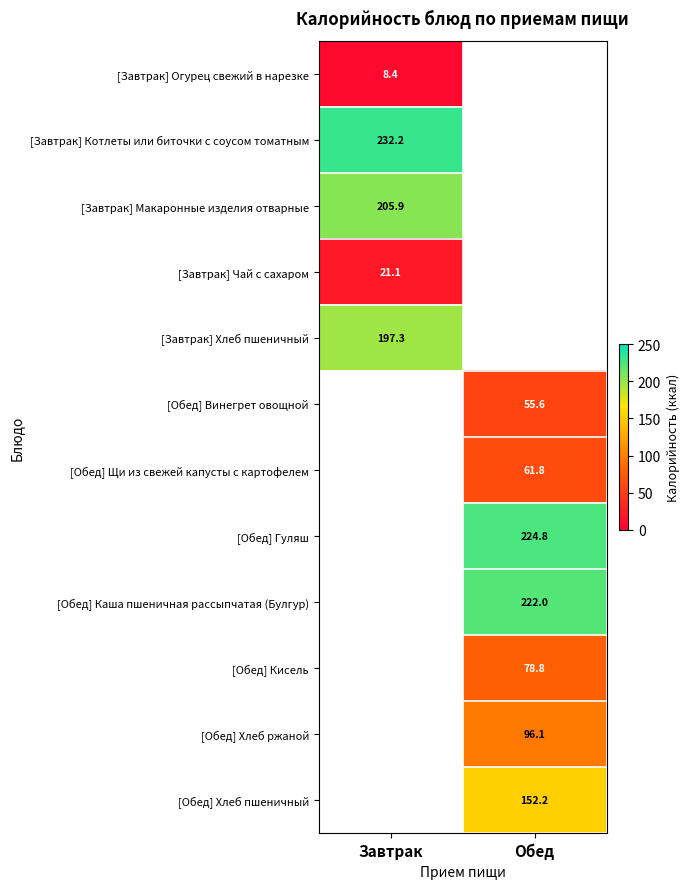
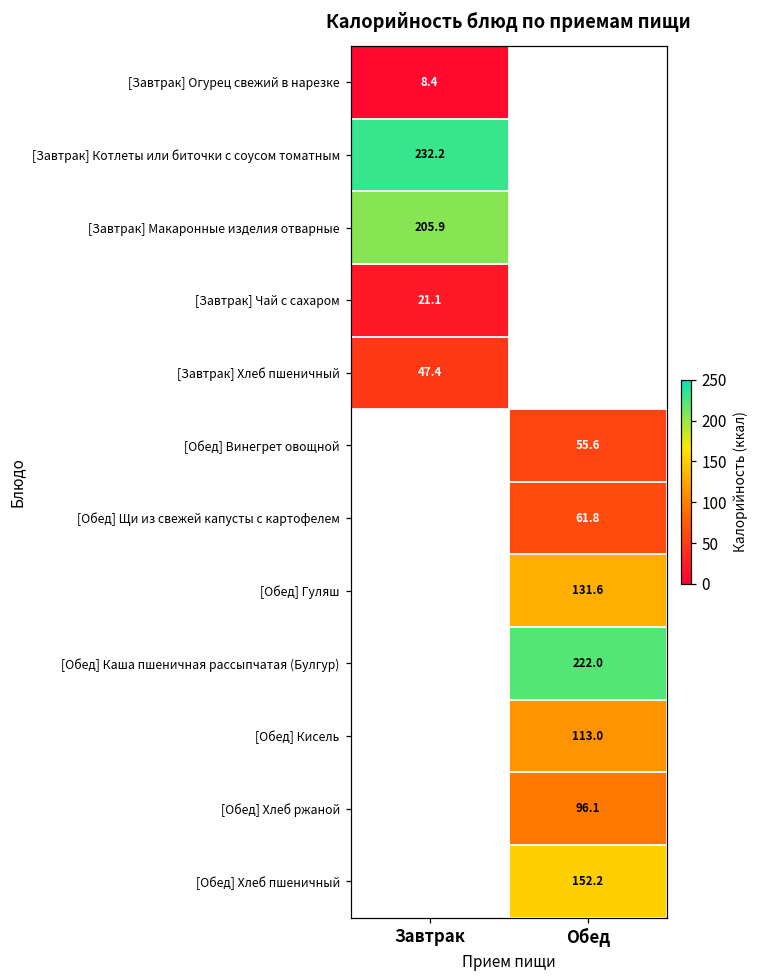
  {
    "[Завтрак] Огурец свежий в нарезке": {
      "Завтрак": 8.4
    },
    "[Завтрак] Котлеты или биточки с соусом томатным": {
      "Завтрак": 232.2
    },
    "[Завтрак] Макаронные изделия отварные": {
      "Завтрак": 205.9
    },
    "[Завтрак] Чай с сахаром": {
      "Завтрак": 21.1
    },
    "[Завтрак] Хлеб пшеничный": {
-     "Завтрак": 197.3
+     "Завтрак": 47.4
    },
    "[Обед] Винегрет овощной": {
      "Обед": 55.6
    },
    "[Обед] Щи из свежей капусты с картофелем": {
      "Обед": 61.8
    },
    "[Обед] Гуляш": {
-     "Обед": 224.8
+     "Обед": 131.6
    },
    "[Обед] Каша пшеничная рассыпчатая (Булгур)": {
      "Обед": 222.0
    },
    "[Обед] Кисель": {
-     "Обед": 78.8
+     "Обед": 113.0
    },
    "[Обед] Хлеб ржаной": {
      "Обед": 96.1
    },
    "[Обед] Хлеб пшеничный": {
      "Обед": 152.2
    }
  }
